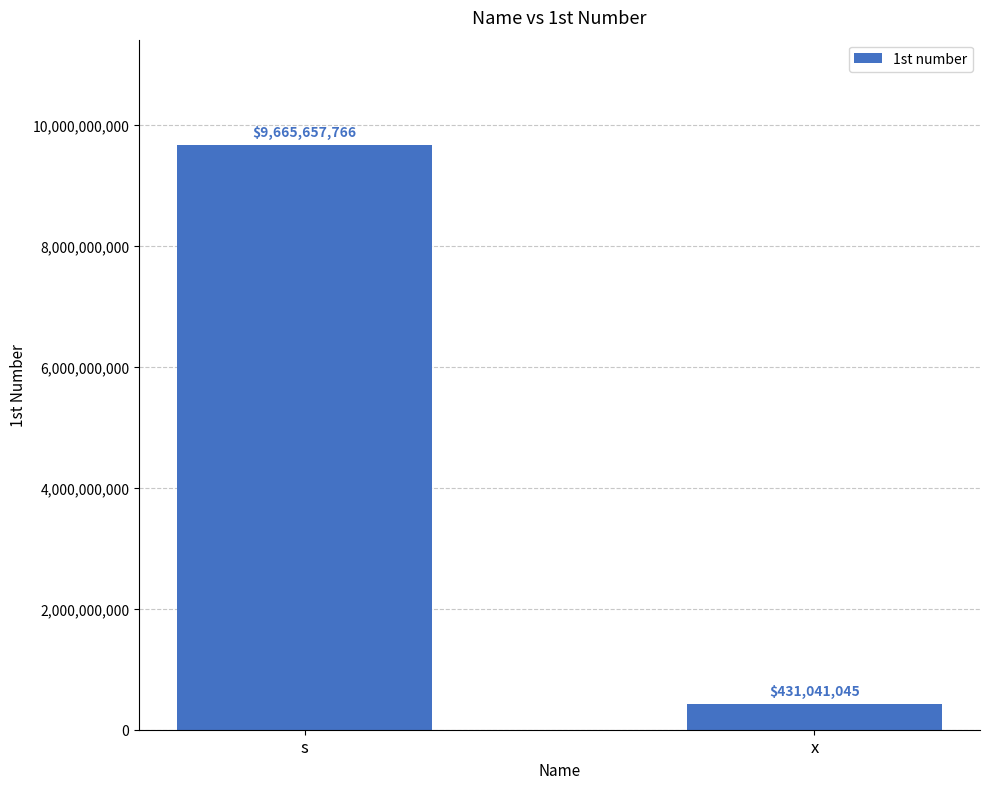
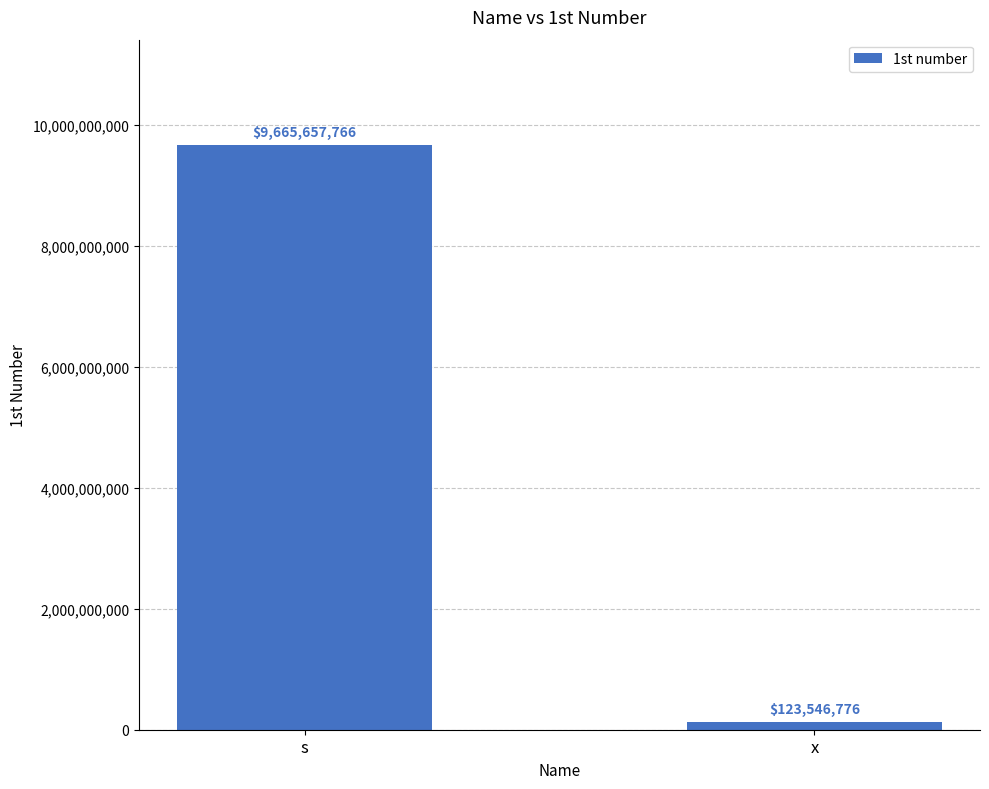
  {
    "s": "$9,665,657,766",
-   "x": "$431,041,045"
+   "x": "$123,546,776"
  }
